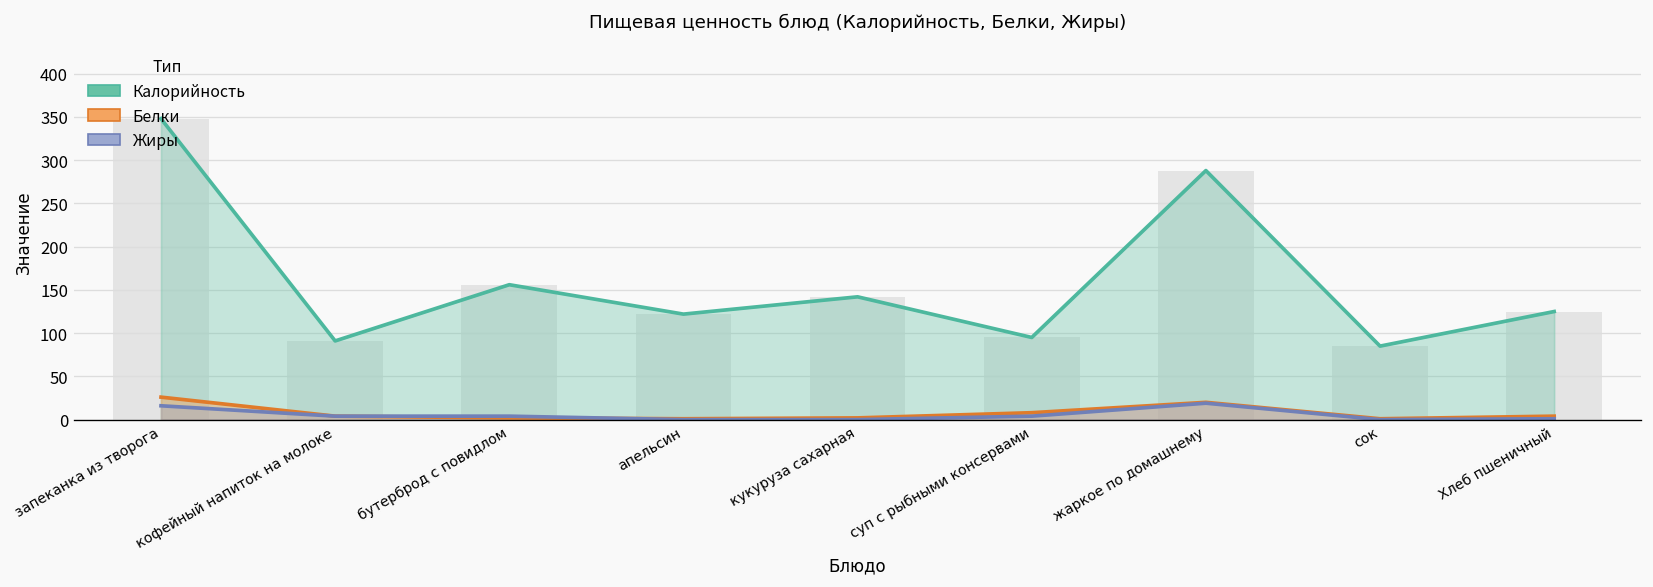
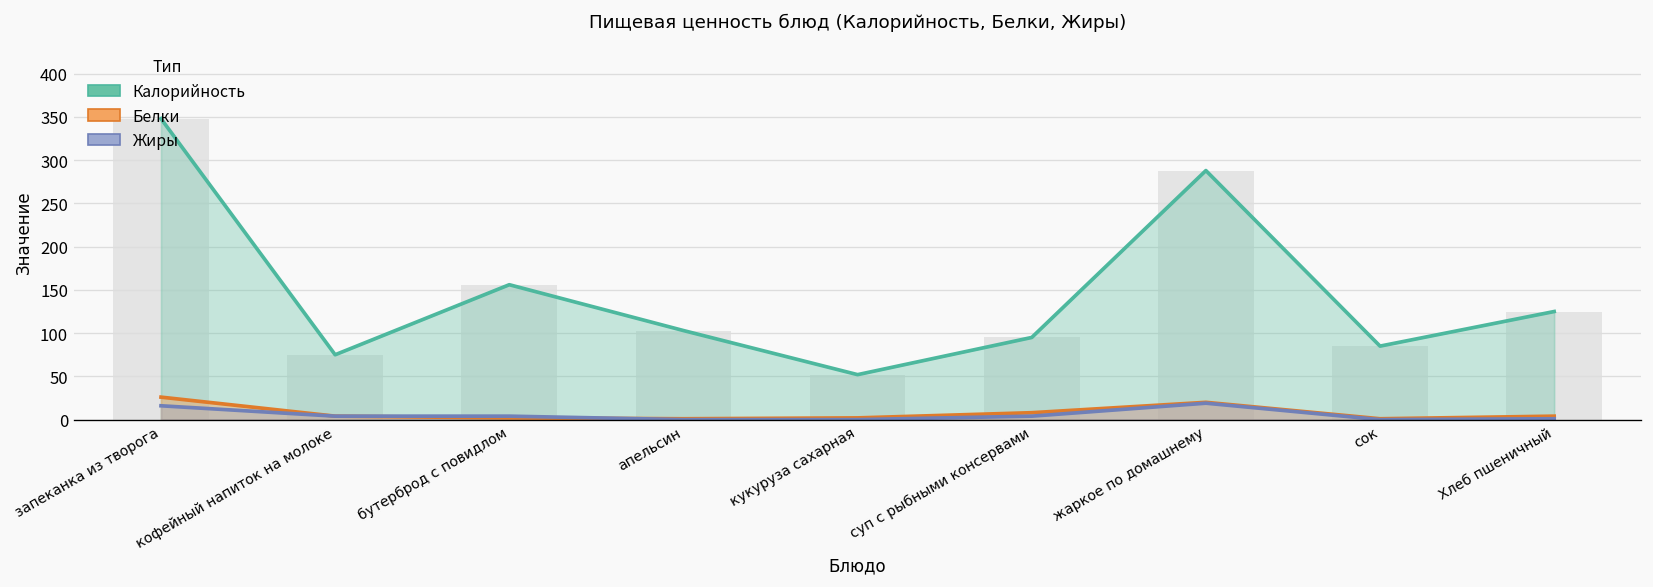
  {
    "Калорийность": {
      "запеканка из творога": 350,
-     "кофейный напиток на молоке": 90,
+     "кофейный напиток на молоке": 80,
      "бутерброд с повидлом": 160,
-     "апельсин": 120,
-     "кукуруза сахарная": 140,
+     "апельсин": 100,
+     "кукуруза сахарная": 50,
      "суп с рыбными консервами": 100,
      "жаркое по домашнему": 290,
      "сок": 90,
      "Хлеб пшеничный": 130
    }
  }
